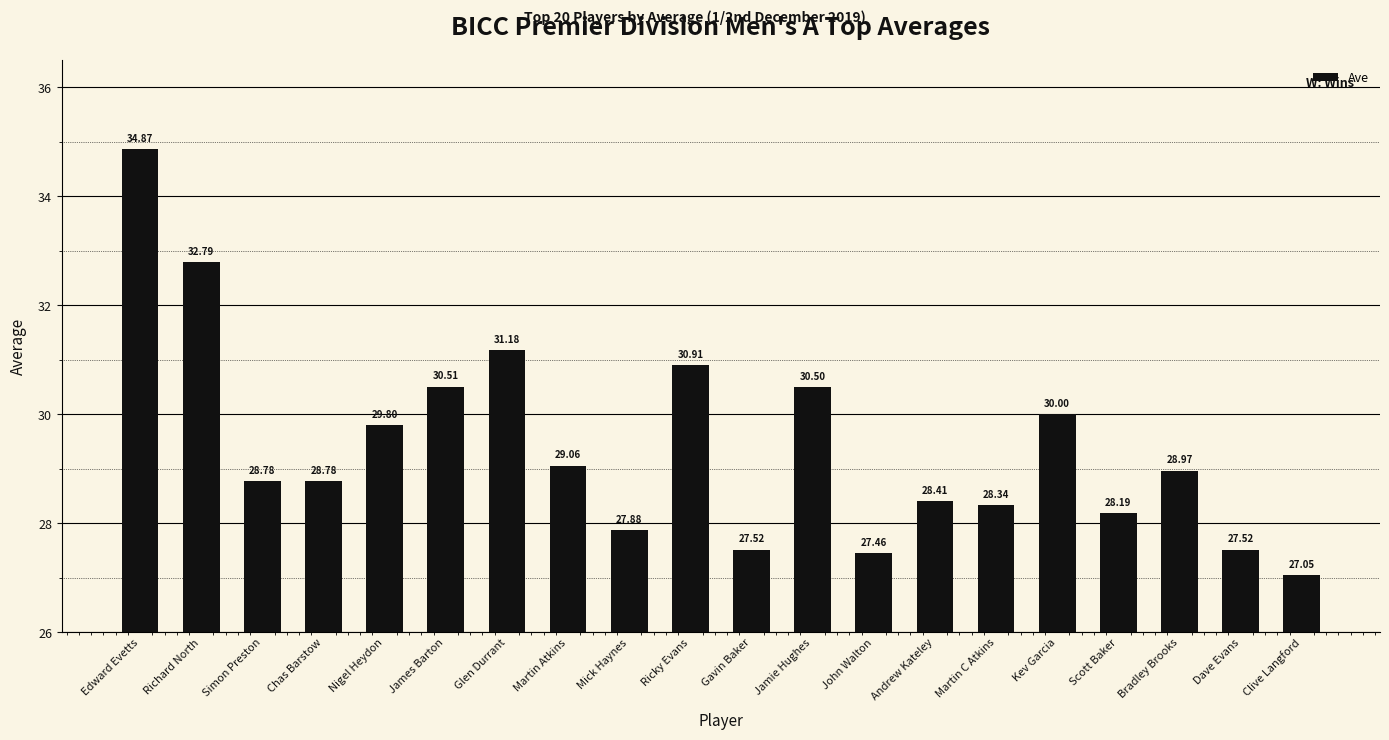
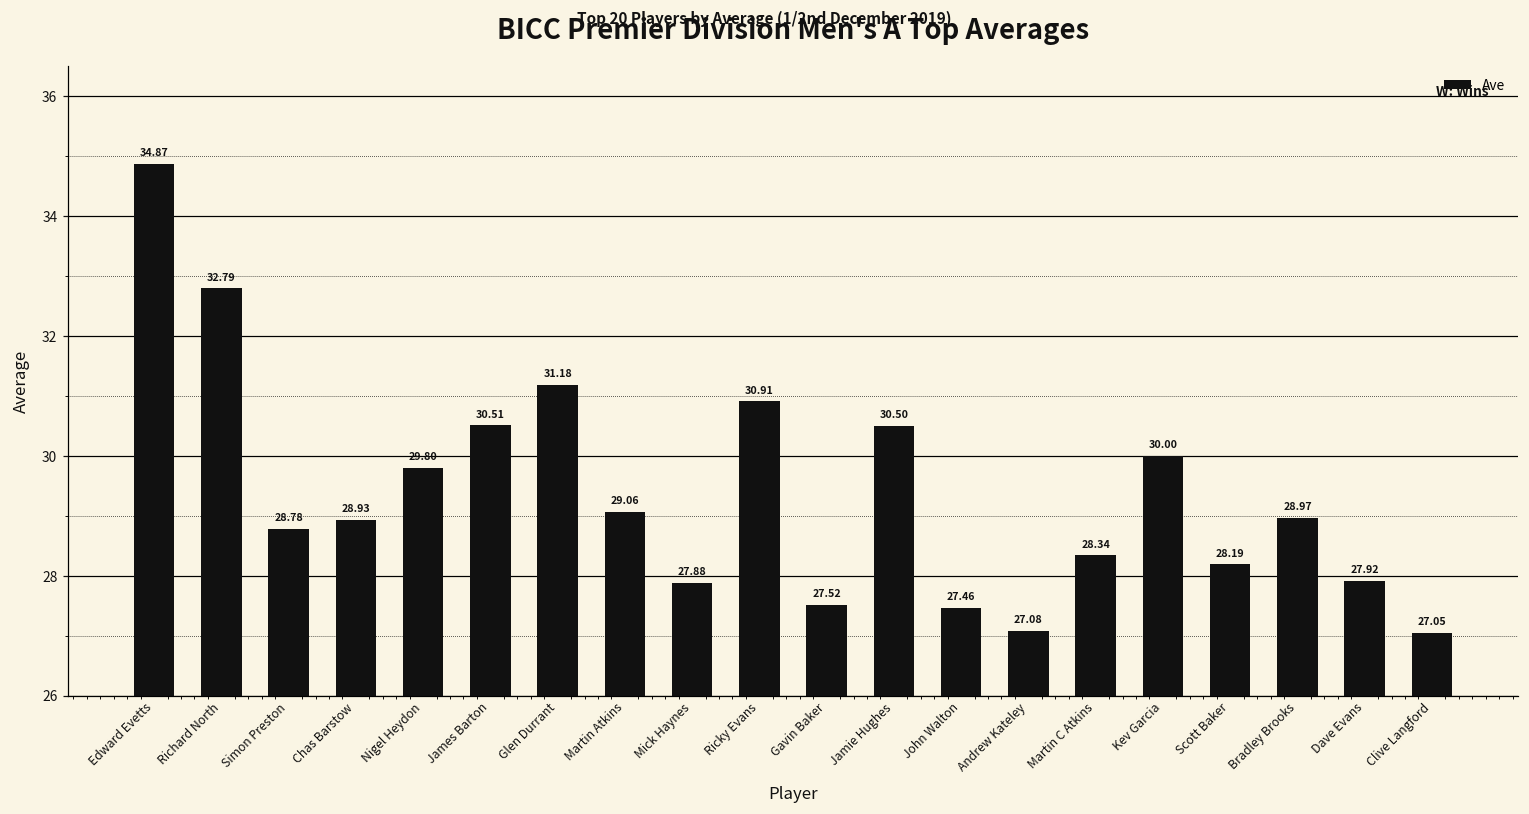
  {
    "Edward Evetts": 34.87,
    "Richard North": 32.79,
    "Simon Preston": 28.78,
-   "Chas Barstow": 28.78,
+   "Chas Barstow": 28.93,
    "Nigel Heydon": 29.80,
    "James Barton": 30.51,
    "Glen Durrant": 31.18,
    "Martin Atkins": 29.06,
    "Mick Haynes": 27.88,
    "Ricky Evans": 30.91,
    "Gavin Baker": 27.52,
    "Jamie Hughes": 30.50,
    "John Walton": 27.46,
-   "Andrew Kateley": 28.41,
+   "Andrew Kateley": 27.08,
    "Martin C Atkins": 28.34,
    "Kev Garcia": 30.00,
    "Scott Baker": 28.19,
    "Bradley Brooks": 28.97,
-   "Dave Evans": 27.52,
+   "Dave Evans": 27.92,
    "Clive Langford": 27.05
  }
